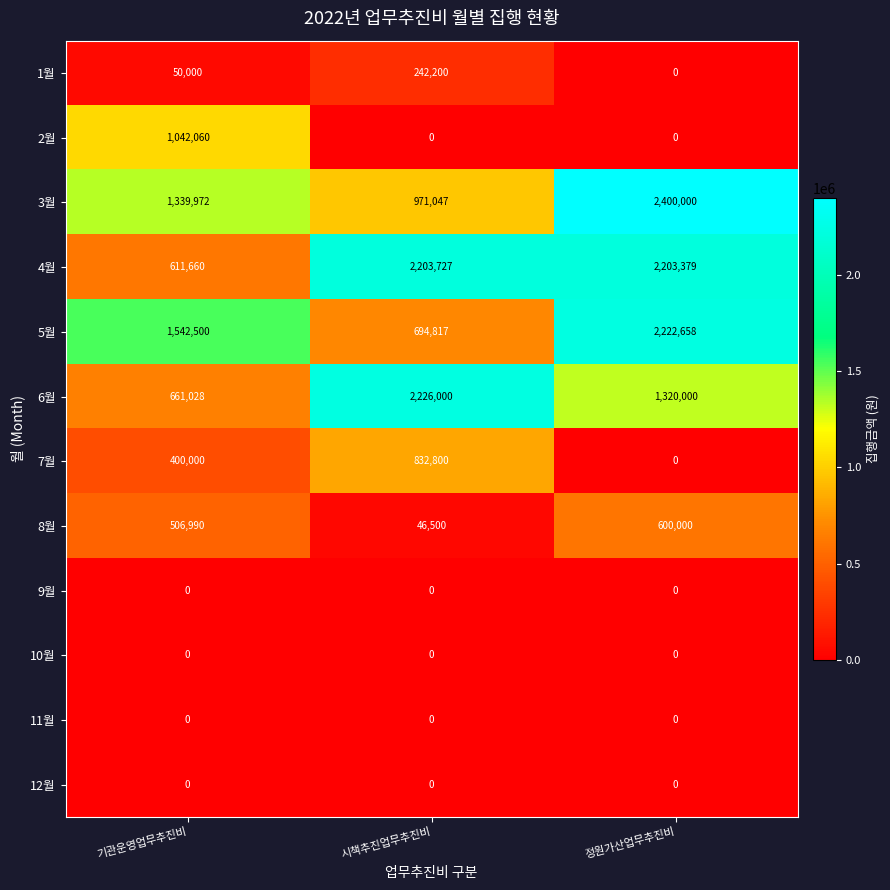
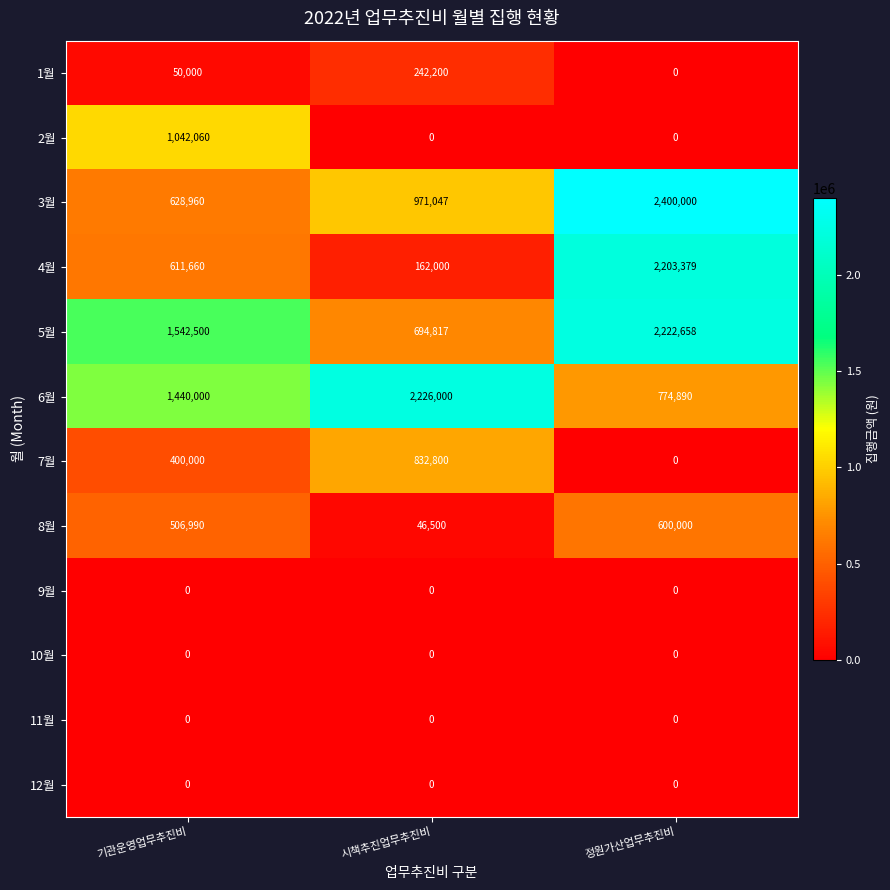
  {
    "1월": {
      "기관운영업무추진비": "50,000",
      "시책추진업무추진비": "242,200",
      "정원가산업무추진비": "0"
    },
    "2월": {
      "기관운영업무추진비": "1,042,060",
      "시책추진업무추진비": "0",
      "정원가산업무추진비": "0"
    },
    "3월": {
-     "기관운영업무추진비": "1,339,972",
+     "기관운영업무추진비": "628,960",
      "시책추진업무추진비": "971,047",
      "정원가산업무추진비": "2,400,000"
    },
    "4월": {
      "기관운영업무추진비": "611,660",
-     "시책추진업무추진비": "2,203,727",
+     "시책추진업무추진비": "162,000",
      "정원가산업무추진비": "2,203,379"
    },
    "5월": {
      "기관운영업무추진비": "1,542,500",
      "시책추진업무추진비": "694,817",
      "정원가산업무추진비": "2,222,658"
    },
    "6월": {
-     "기관운영업무추진비": "661,028",
+     "기관운영업무추진비": "1,440,000",
      "시책추진업무추진비": "2,226,000",
-     "정원가산업무추진비": "1,320,000"
+     "정원가산업무추진비": "774,890"
    },
    "7월": {
      "기관운영업무추진비": "400,000",
      "시책추진업무추진비": "832,800",
      "정원가산업무추진비": "0"
    },
    "8월": {
      "기관운영업무추진비": "506,990",
      "시책추진업무추진비": "46,500",
      "정원가산업무추진비": "600,000"
    },
    "9월": {
      "기관운영업무추진비": "0",
      "시책추진업무추진비": "0",
      "정원가산업무추진비": "0"
    },
    "10월": {
      "기관운영업무추진비": "0",
      "시책추진업무추진비": "0",
      "정원가산업무추진비": "0"
    },
    "11월": {
      "기관운영업무추진비": "0",
      "시책추진업무추진비": "0",
      "정원가산업무추진비": "0"
    },
    "12월": {
      "기관운영업무추진비": "0",
      "시책추진업무추진비": "0",
      "정원가산업무추진비": "0"
    }
  }
